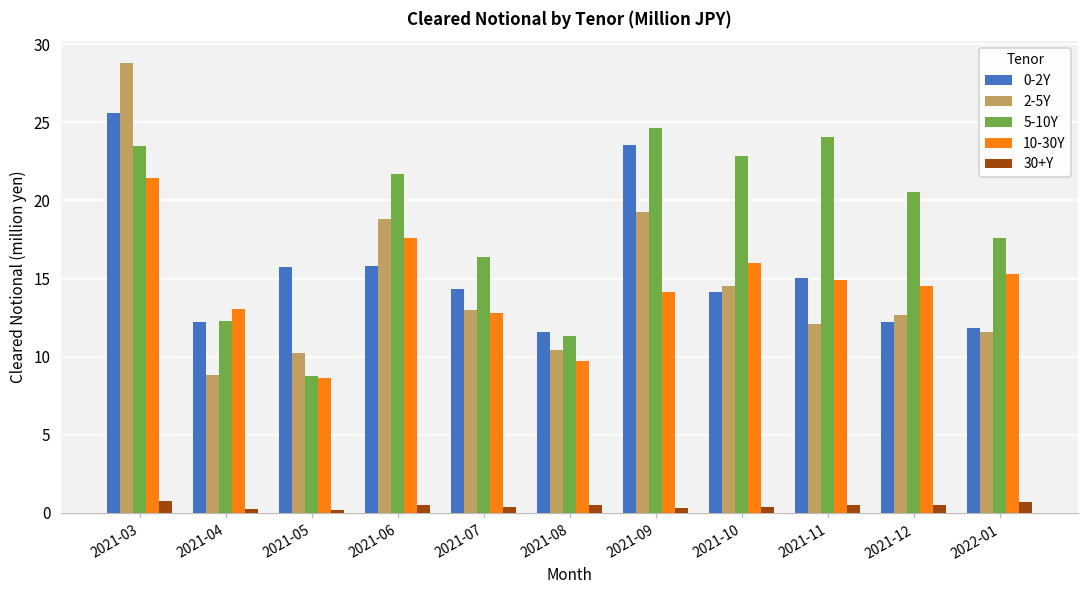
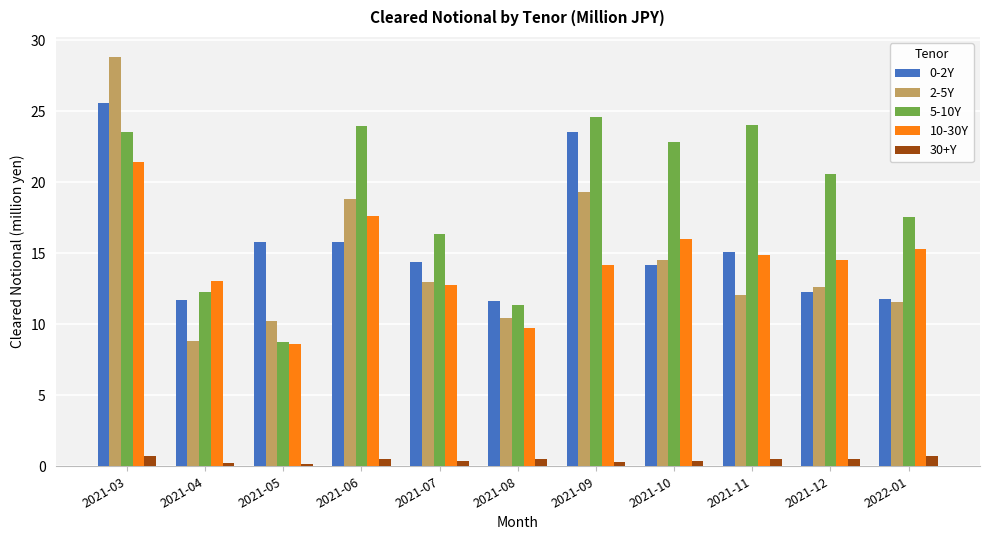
  {
    "0-2Y": {
      "2021-03": 25.6,
-     "2021-04": 12.2,
+     "2021-04": 11.7,
      "2021-05": 15.8,
      "2021-06": 15.8,
      "2021-07": 14.3,
      "2021-08": 11.6,
      "2021-09": 23.6,
      "2021-10": 14.1,
      "2021-11": 15.1,
      "2021-12": 12.2,
      "2022-01": 11.8
    },
    "2-5Y": {
      "2021-03": 28.8,
      "2021-04": 8.9,
      "2021-05": 10.3,
      "2021-06": 18.8,
      "2021-07": 13.0,
      "2021-08": 10.4,
      "2021-09": 19.3,
      "2021-10": 14.5,
      "2021-11": 12.1,
      "2021-12": 12.7,
      "2022-01": 11.6
    },
    "5-10Y": {
      "2021-03": 23.5,
      "2021-04": 12.3,
      "2021-05": 8.8,
-     "2021-06": 21.7,
+     "2021-06": 24.0,
      "2021-07": 16.4,
      "2021-08": 11.3,
      "2021-09": 24.6,
      "2021-10": 22.8,
      "2021-11": 24.0,
      "2021-12": 20.6,
      "2022-01": 17.6
    },
    "10-30Y": {
      "2021-03": 21.4,
      "2021-04": 13.1,
      "2021-05": 8.6,
      "2021-06": 17.6,
      "2021-07": 12.8,
      "2021-08": 9.7,
      "2021-09": 14.2,
      "2021-10": 16.0,
      "2021-11": 14.9,
      "2021-12": 14.5,
      "2022-01": 15.3
    },
    "30+Y": {
      "2021-03": 0.7,
      "2021-04": 0.2,
      "2021-05": 0.2,
      "2021-06": 0.5,
      "2021-07": 0.4,
      "2021-08": 0.5,
      "2021-09": 0.3,
      "2021-10": 0.4,
      "2021-11": 0.5,
      "2021-12": 0.5,
      "2022-01": 0.7
    }
  }
